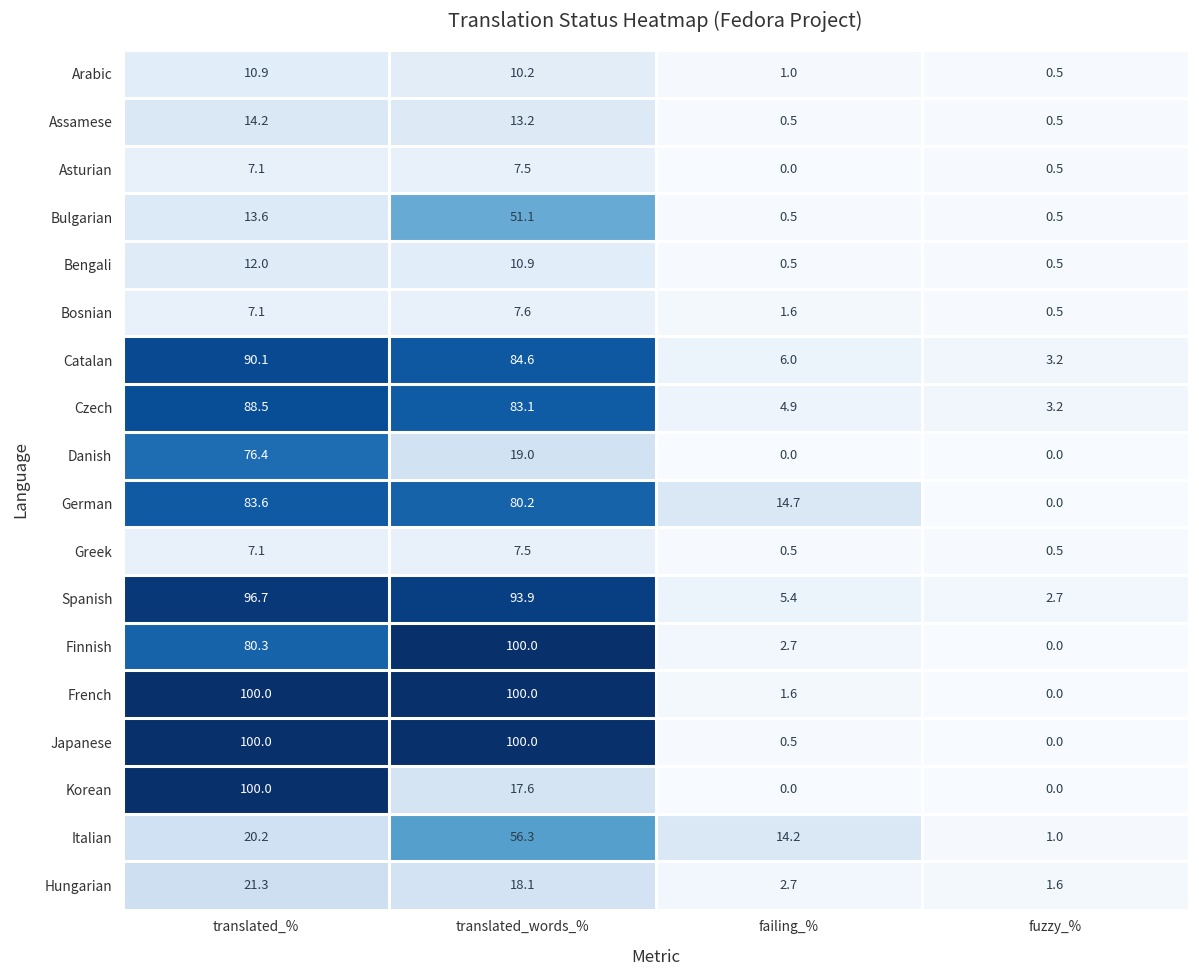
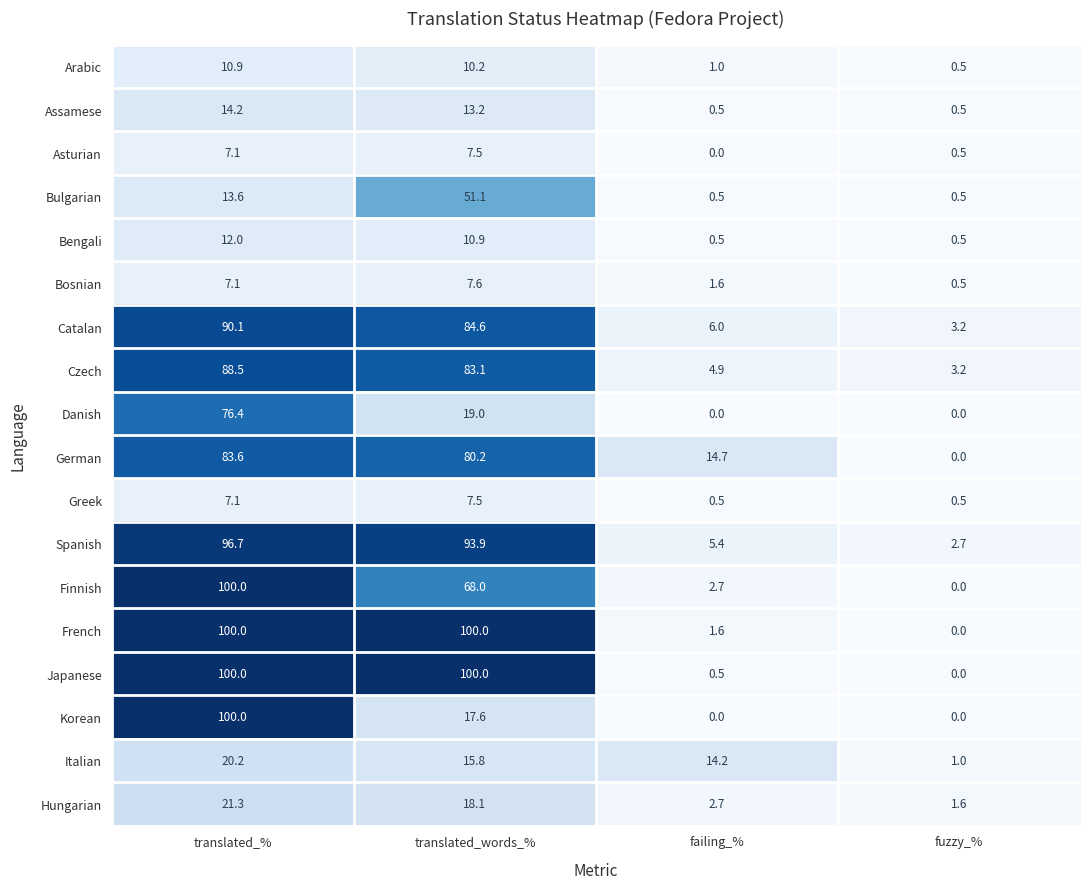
  {
    "Arabic": {
      "translated_%": 10.9,
      "translated_words_%": 10.2,
      "failing_%": 1.0,
      "fuzzy_%": 0.5
    },
    "Assamese": {
      "translated_%": 14.2,
      "translated_words_%": 13.2,
      "failing_%": 0.5,
      "fuzzy_%": 0.5
    },
    "Asturian": {
      "translated_%": 7.1,
      "translated_words_%": 7.5,
      "failing_%": 0.0,
      "fuzzy_%": 0.5
    },
    "Bulgarian": {
      "translated_%": 13.6,
      "translated_words_%": 51.1,
      "failing_%": 0.5,
      "fuzzy_%": 0.5
    },
    "Bengali": {
      "translated_%": 12.0,
      "translated_words_%": 10.9,
      "failing_%": 0.5,
      "fuzzy_%": 0.5
    },
    "Bosnian": {
      "translated_%": 7.1,
      "translated_words_%": 7.6,
      "failing_%": 1.6,
      "fuzzy_%": 0.5
    },
    "Catalan": {
      "translated_%": 90.1,
      "translated_words_%": 84.6,
      "failing_%": 6.0,
      "fuzzy_%": 3.2
    },
    "Czech": {
      "translated_%": 88.5,
      "translated_words_%": 83.1,
      "failing_%": 4.9,
      "fuzzy_%": 3.2
    },
    "Danish": {
      "translated_%": 76.4,
      "translated_words_%": 19.0,
      "failing_%": 0.0,
      "fuzzy_%": 0.0
    },
    "German": {
      "translated_%": 83.6,
      "translated_words_%": 80.2,
      "failing_%": 14.7,
      "fuzzy_%": 0.0
    },
    "Greek": {
      "translated_%": 7.1,
      "translated_words_%": 7.5,
      "failing_%": 0.5,
      "fuzzy_%": 0.5
    },
    "Spanish": {
      "translated_%": 96.7,
      "translated_words_%": 93.9,
      "failing_%": 5.4,
      "fuzzy_%": 2.7
    },
    "Finnish": {
-     "translated_%": 80.3,
-     "translated_words_%": 100.0,
+     "translated_%": 100.0,
+     "translated_words_%": 68.0,
      "failing_%": 2.7,
      "fuzzy_%": 0.0
    },
    "French": {
      "translated_%": 100.0,
      "translated_words_%": 100.0,
      "failing_%": 1.6,
      "fuzzy_%": 0.0
    },
    "Japanese": {
      "translated_%": 100.0,
      "translated_words_%": 100.0,
      "failing_%": 0.5,
      "fuzzy_%": 0.0
    },
    "Korean": {
      "translated_%": 100.0,
      "translated_words_%": 17.6,
      "failing_%": 0.0,
      "fuzzy_%": 0.0
    },
    "Italian": {
      "translated_%": 20.2,
-     "translated_words_%": 56.3,
+     "translated_words_%": 15.8,
      "failing_%": 14.2,
      "fuzzy_%": 1.0
    },
    "Hungarian": {
      "translated_%": 21.3,
      "translated_words_%": 18.1,
      "failing_%": 2.7,
      "fuzzy_%": 1.6
    }
  }
